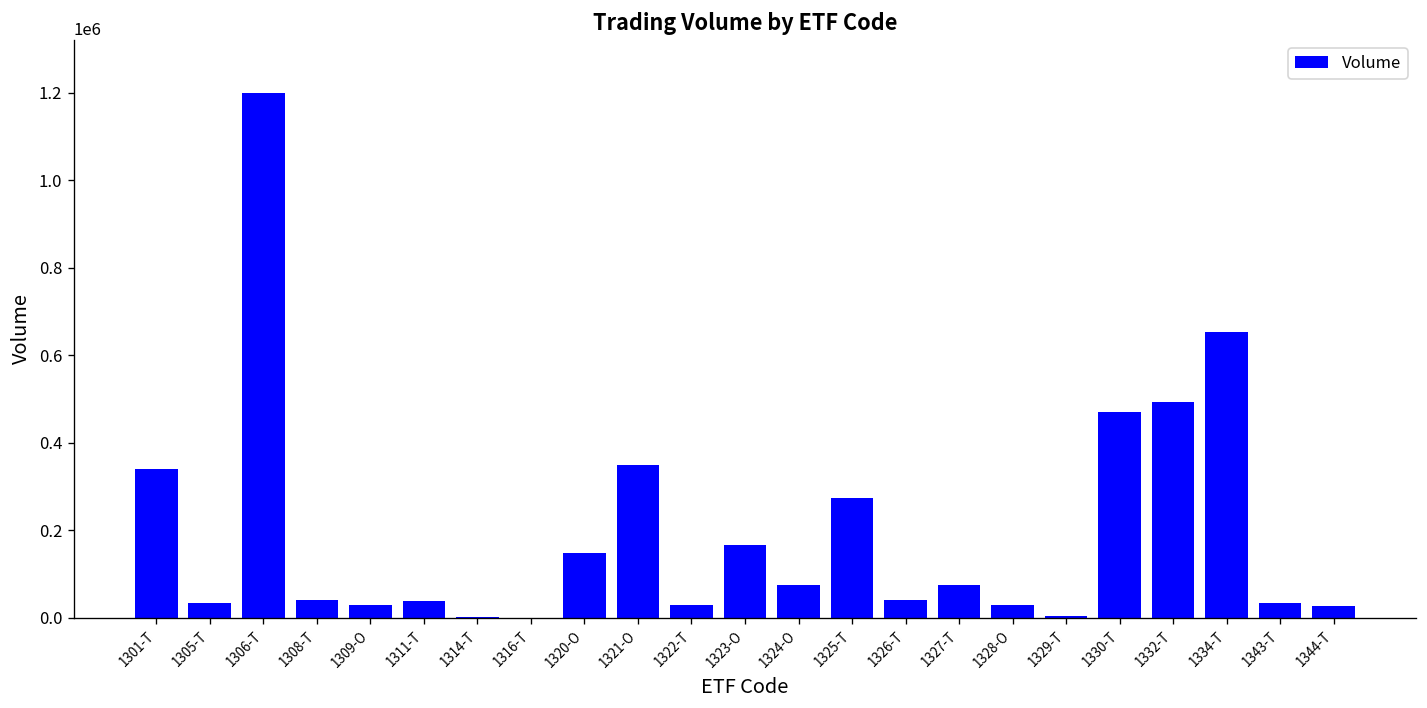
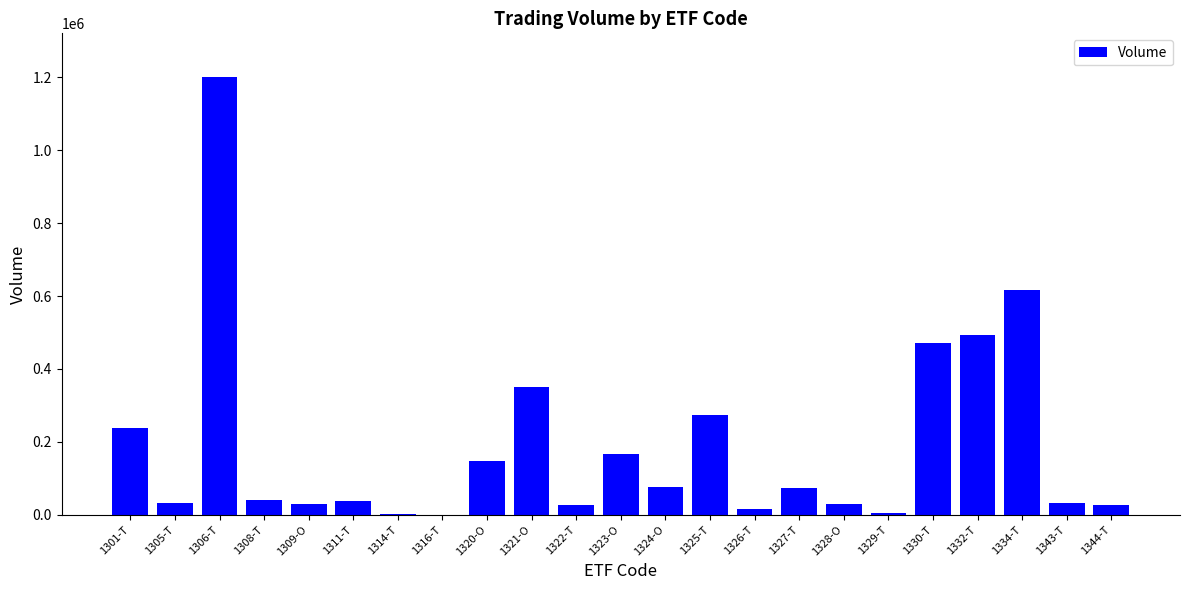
  {
-   "1301-T": 340000,
+   "1301-T": 240000,
    "1305-T": 30000,
    "1306-T": 1200000,
    "1308-T": 40000,
    "1309-O": 30000,
    "1311-T": 40000,
    "1320-O": 150000,
    "1321-O": 350000,
    "1322-T": 30000,
    "1323-O": 170000,
    "1324-O": 80000,
    "1325-T": 270000,
-   "1326-T": 40000,
+   "1326-T": 20000,
    "1327-T": 70000,
    "1328-O": 30000,
    "1330-T": 470000,
    "1332-T": 490000,
-   "1334-T": 650000,
+   "1334-T": 620000,
    "1343-T": 30000,
    "1344-T": 30000
  }
